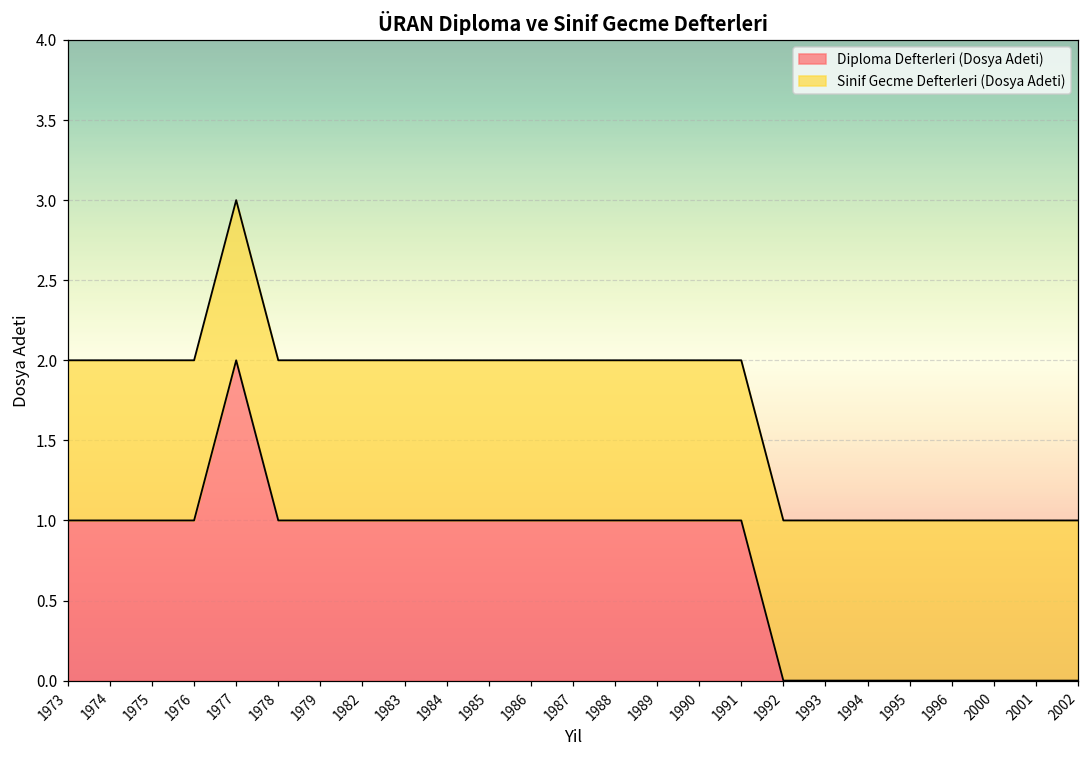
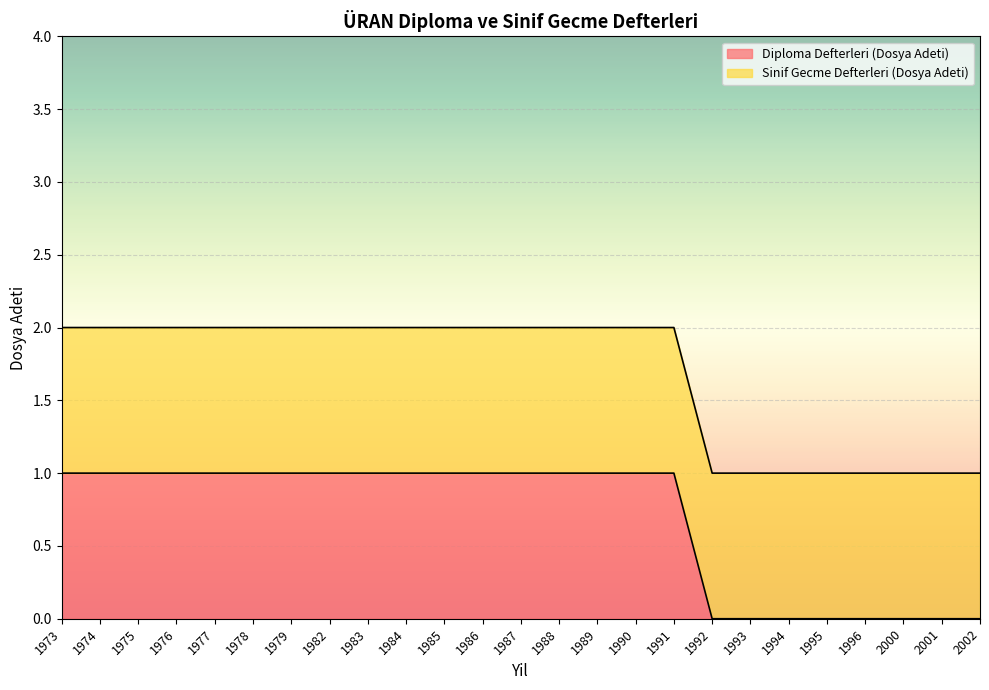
  {
    "Diploma Defterleri (Dosya Adeti)": {
      "1973": 1,
      "1974": 1,
      "1975": 1,
      "1976": 1,
-     "1977": 2,
+     "1977": 1,
      "1978": 1,
      "1979": 1,
      "1982": 1,
      "1983": 1,
      "1984": 1,
      "1985": 1,
      "1986": 1,
      "1987": 1,
      "1988": 1,
      "1989": 1,
      "1990": 1,
      "1991": 1,
      "1992": 0,
      "1993": 0,
      "1994": 0,
      "1995": 0,
      "1996": 0,
      "2000": 0,
      "2001": 0,
      "2002": 0
    },
    "Sinif Gecme Defterleri (Dosya Adeti)": {
      "1973": 1,
      "1974": 1,
      "1975": 1,
      "1976": 1,
      "1977": 1,
      "1978": 1,
      "1979": 1,
      "1982": 1,
      "1983": 1,
      "1984": 1,
      "1985": 1,
      "1986": 1,
      "1987": 1,
      "1988": 1,
      "1989": 1,
      "1990": 1,
      "1991": 1,
      "1992": 1,
      "1993": 1,
      "1994": 1,
      "1995": 1,
      "1996": 1,
      "2000": 1,
      "2001": 1,
      "2002": 1
    }
  }
